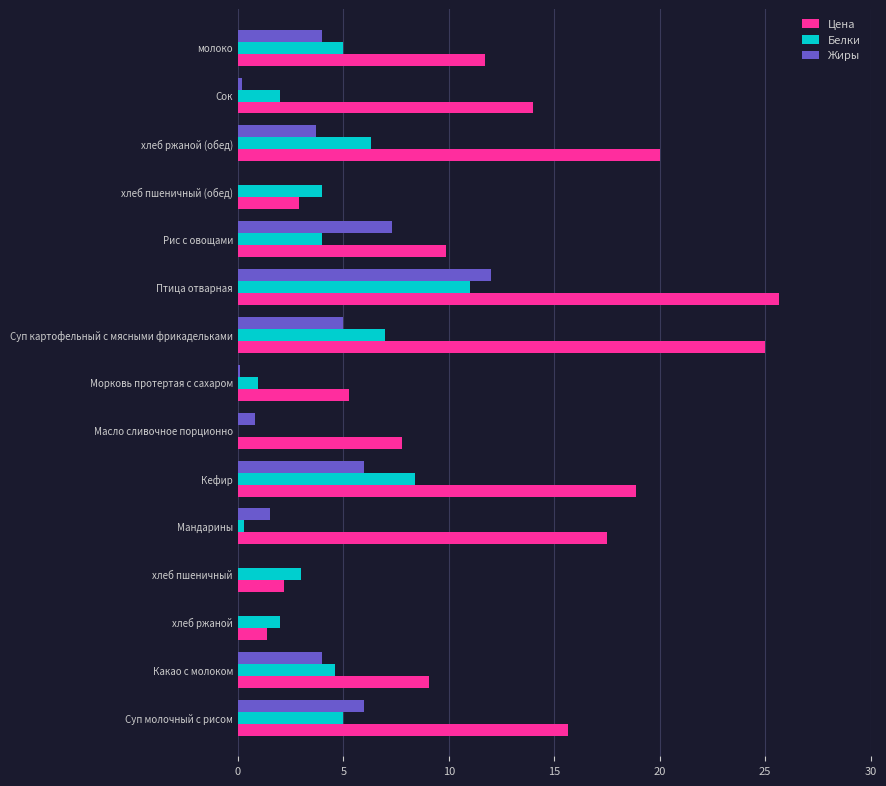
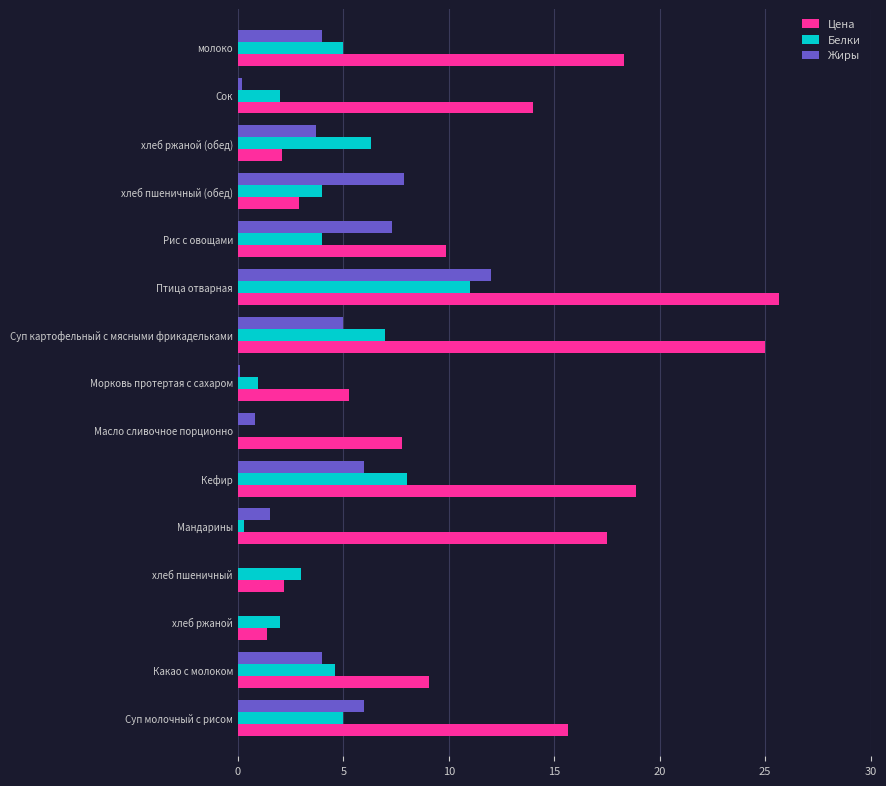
  {
    "Цена": {
-     "молоко": 11.7,
+     "молоко": 18.3,
      "Сок": 14.0,
-     "хлеб ржаной (обед)": 20.0,
+     "хлеб ржаной (обед)": 2.1,
      "хлеб пшеничный (обед)": 2.9,
      "Рис с овощами": 9.9,
      "Птица отварная": 25.7,
      "Суп картофельный с мясными фрикадельками": 25.0,
      "Морковь протертая с сахаром": 5.3,
      "Масло сливочное порционно": 7.8,
      "Кефир": 18.9,
      "Мандарины": 17.5,
      "хлеб пшеничный": 2.2,
      "хлеб ржаной": 1.4,
      "Какао с молоком": 9.1,
      "Суп молочный с рисом": 15.7
    },
    "Белки": {
      "молоко": 5.0,
      "Сок": 2.0,
      "хлеб ржаной (обед)": 6.3,
      "хлеб пшеничный (обед)": 4.0,
      "Рис с овощами": 4.0,
      "Птица отварная": 11.0,
      "Суп картофельный с мясными фрикадельками": 7.0,
      "Морковь протертая с сахаром": 1.0,
      "Масло сливочное порционно": 0.0,
-     "Кефир": 8.4,
+     "Кефир": 8.0,
      "Мандарины": 0.3,
      "хлеб пшеничный": 3.0,
      "хлеб ржаной": 2.0,
      "Какао с молоком": 4.6,
      "Суп молочный с рисом": 5.0
    },
    "Жиры": {
      "молоко": 4.0,
      "Сок": 0.2,
      "хлеб ржаной (обед)": 3.7,
-     "хлеб пшеничный (обед)": 0.0,
+     "хлеб пшеничный (обед)": 7.9,
      "Рис с овощами": 7.3,
      "Птица отварная": 12.0,
      "Суп картофельный с мясными фрикадельками": 5.0,
      "Масло сливочное порционно": 0.8,
      "Кефир": 6.0,
      "Мандарины": 1.5,
      "хлеб пшеничный": 0.0,
      "хлеб ржаной": 0.0,
      "Какао с молоком": 4.0,
      "Суп молочный с рисом": 6.0
    }
  }
